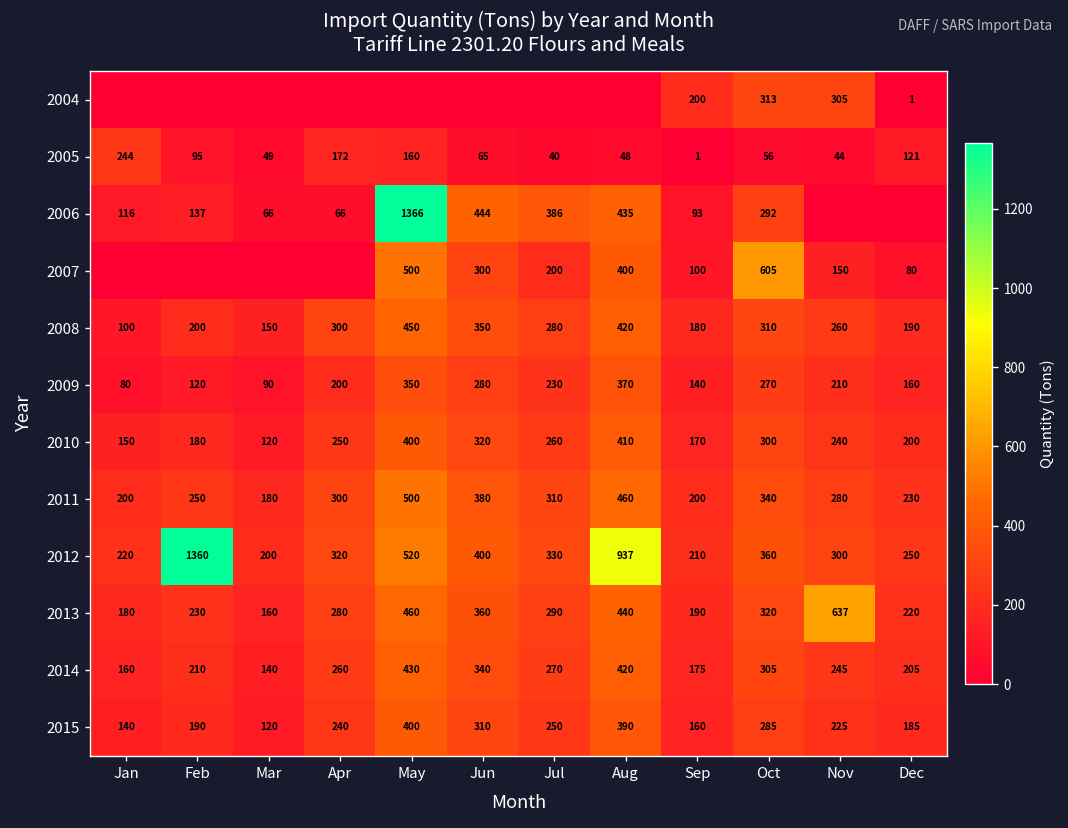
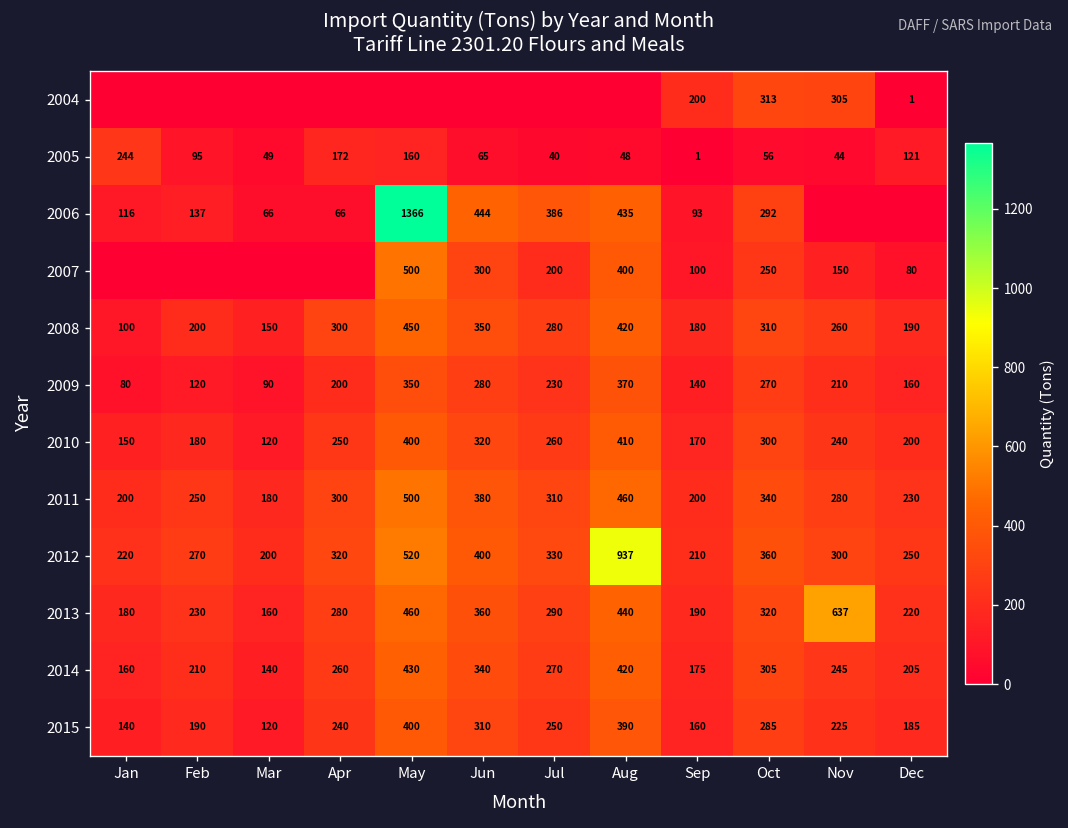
  {
    "2004": {
      "Sep": 200,
      "Oct": 313,
      "Nov": 305,
      "Dec": 1
    },
    "2005": {
      "Jan": 244,
      "Feb": 95,
      "Mar": 49,
      "Apr": 172,
      "May": 160,
      "Jun": 65,
      "Jul": 40,
      "Aug": 48,
      "Sep": 1,
      "Oct": 56,
      "Nov": 44,
      "Dec": 121
    },
    "2006": {
      "Jan": 116,
      "Feb": 137,
      "Mar": 66,
      "Apr": 66,
      "May": 1366,
      "Jun": 444,
      "Jul": 386,
      "Aug": 435,
      "Sep": 93,
      "Oct": 292
    },
    "2007": {
      "May": 500,
      "Jun": 300,
      "Jul": 200,
      "Aug": 400,
      "Sep": 100,
-     "Oct": 605,
+     "Oct": 250,
      "Nov": 150,
      "Dec": 80
    },
    "2008": {
      "Jan": 100,
      "Feb": 200,
      "Mar": 150,
      "Apr": 300,
      "May": 450,
      "Jun": 350,
      "Jul": 280,
      "Aug": 420,
      "Sep": 180,
      "Oct": 310,
      "Nov": 260,
      "Dec": 190
    },
    "2009": {
      "Jan": 80,
      "Feb": 120,
      "Mar": 90,
      "Apr": 200,
      "May": 350,
      "Jun": 280,
      "Jul": 230,
      "Aug": 370,
      "Sep": 140,
      "Oct": 270,
      "Nov": 210,
      "Dec": 160
    },
    "2010": {
      "Jan": 150,
      "Feb": 180,
      "Mar": 120,
      "Apr": 250,
      "May": 400,
      "Jun": 320,
      "Jul": 260,
      "Aug": 410,
      "Sep": 170,
      "Oct": 300,
      "Nov": 240,
      "Dec": 200
    },
    "2011": {
      "Jan": 200,
      "Feb": 250,
      "Mar": 180,
      "Apr": 300,
      "May": 500,
      "Jun": 380,
      "Jul": 310,
      "Aug": 460,
      "Sep": 200,
      "Oct": 340,
      "Nov": 280,
      "Dec": 230
    },
    "2012": {
      "Jan": 220,
-     "Feb": 1360,
+     "Feb": 270,
      "Mar": 200,
      "Apr": 320,
      "May": 520,
      "Jun": 400,
      "Jul": 330,
      "Aug": 937,
      "Sep": 210,
      "Oct": 360,
      "Nov": 300,
      "Dec": 250
    },
    "2013": {
      "Jan": 180,
      "Feb": 230,
      "Mar": 160,
      "Apr": 280,
      "May": 460,
      "Jun": 360,
      "Jul": 290,
      "Aug": 440,
      "Sep": 190,
      "Oct": 320,
      "Nov": 637,
      "Dec": 220
    },
    "2014": {
      "Jan": 160,
      "Feb": 210,
      "Mar": 140,
      "Apr": 260,
      "May": 430,
      "Jun": 340,
      "Jul": 270,
      "Aug": 420,
      "Sep": 175,
      "Oct": 305,
      "Nov": 245,
      "Dec": 205
    },
    "2015": {
      "Jan": 140,
      "Feb": 190,
      "Mar": 120,
      "Apr": 240,
      "May": 400,
      "Jun": 310,
      "Jul": 250,
      "Aug": 390,
      "Sep": 160,
      "Oct": 285,
      "Nov": 225,
      "Dec": 185
    }
  }
